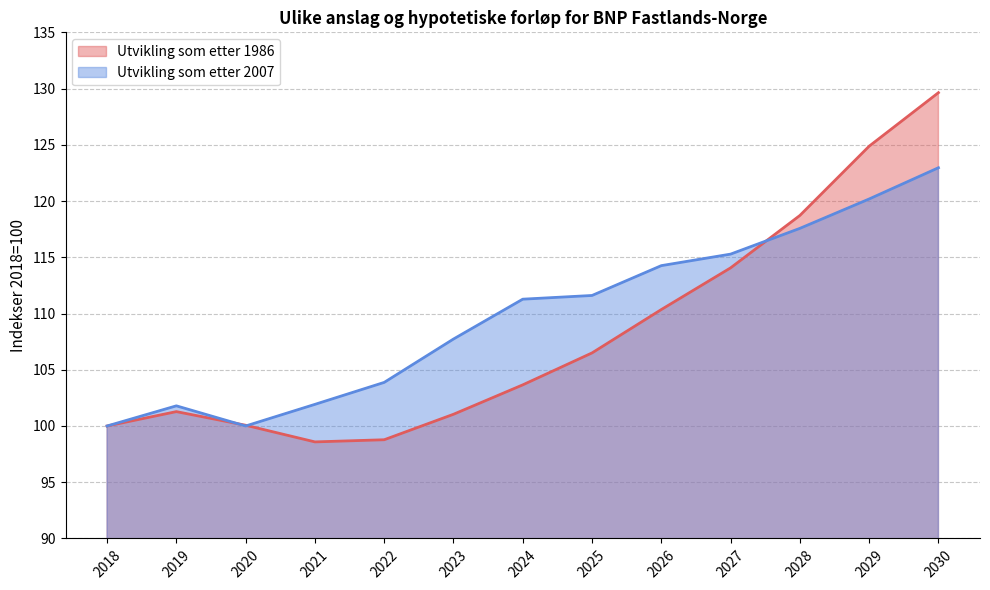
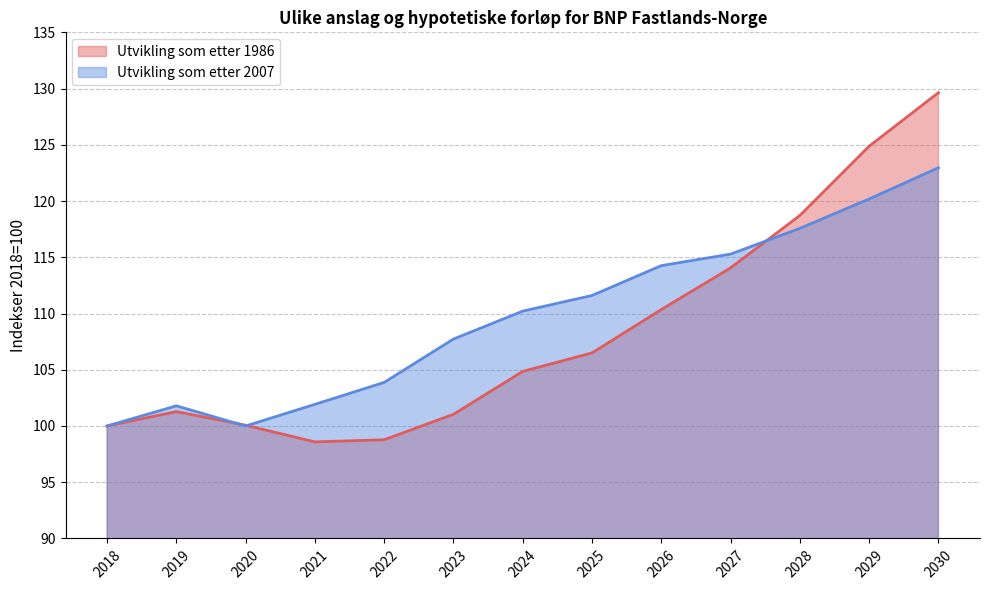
  {
    "Utvikling som etter 1986": {
      "2019": 101.3,
      "2021": 98.6,
      "2022": 98.8,
      "2023": 101.0,
-     "2024": 103.7,
+     "2024": 104.9,
      "2025": 106.5,
      "2026": 110.4,
      "2027": 114.1,
      "2028": 118.7,
      "2029": 124.9,
      "2030": 129.6
    },
    "Utvikling som etter 2007": {
      "2019": 101.8,
      "2021": 101.9,
      "2022": 103.9,
      "2023": 107.7,
-     "2024": 111.3,
+     "2024": 110.2,
      "2025": 111.6,
      "2026": 114.3,
      "2027": 115.3,
      "2028": 117.6,
      "2029": 120.2,
      "2030": 123.0
    }
  }
